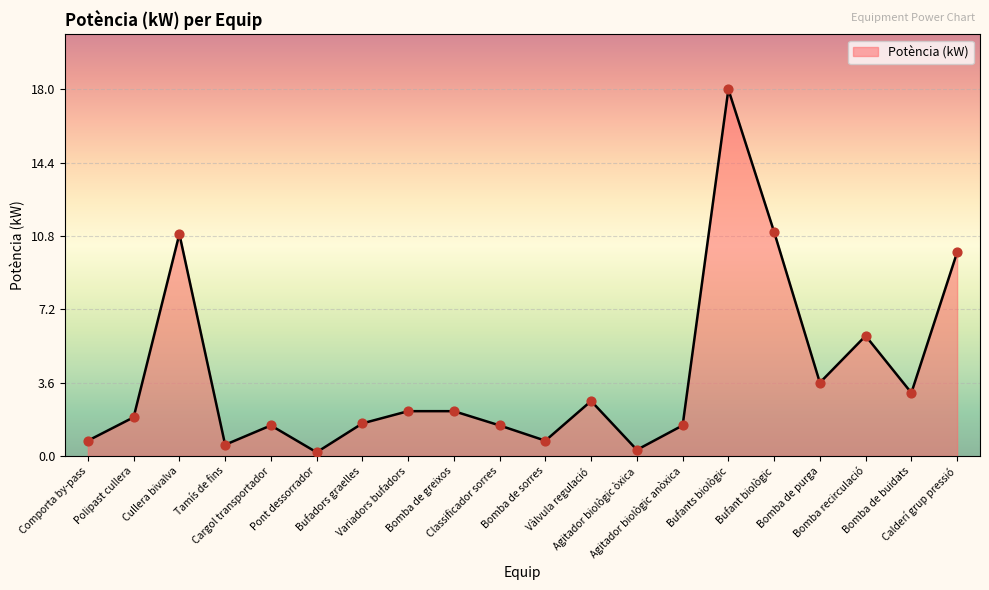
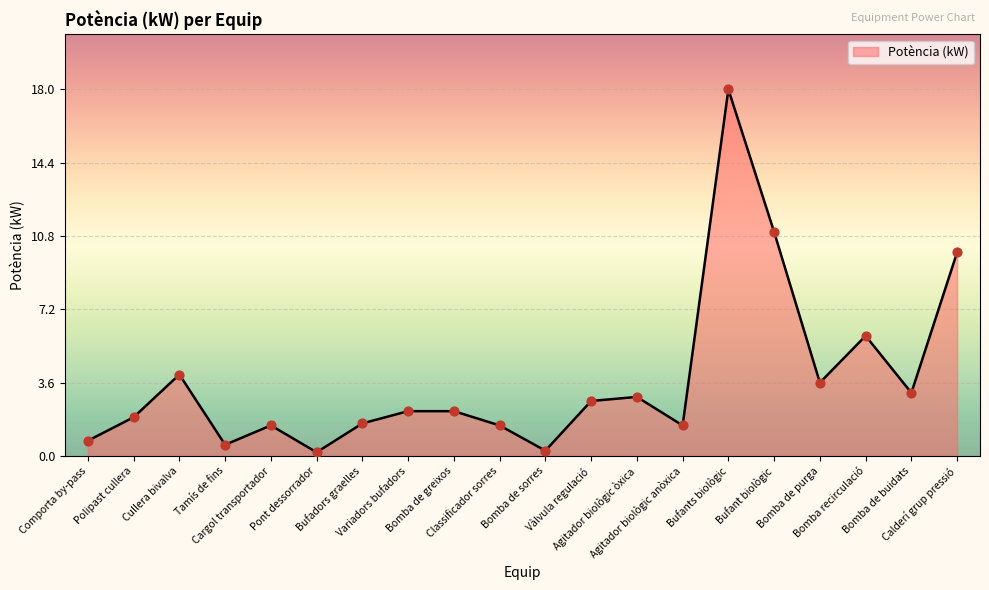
  {
    "Comporta by-pass": 0.8,
    "Polipast cullera": 1.9,
-   "Cullera bivalva": 10.9,
+   "Cullera bivalva": 4.0,
    "Tamís de fins": 0.6,
    "Cargol transportador": 1.5,
    "Pont dessorrador": 0.2,
    "Bufadors graelles": 1.6,
    "Variadors bufadors": 2.2,
    "Bomba de greixos": 2.2,
    "Classificador sorres": 1.5,
-   "Bomba de sorres": 0.8,
+   "Bomba de sorres": 0.3,
    "Vàlvula regulació": 2.7,
-   "Agitador biològic òxica": 0.3,
+   "Agitador biològic òxica": 2.9,
    "Agitador biològic anòxica": 1.5,
    "Bufants biològic": 18.0,
    "Bufant biològic": 11.0,
    "Bomba de purga": 3.6,
    "Bomba recirculació": 5.9,
    "Bomba de buidats": 3.1,
    "Calderí grup pressió": 10.0
  }
